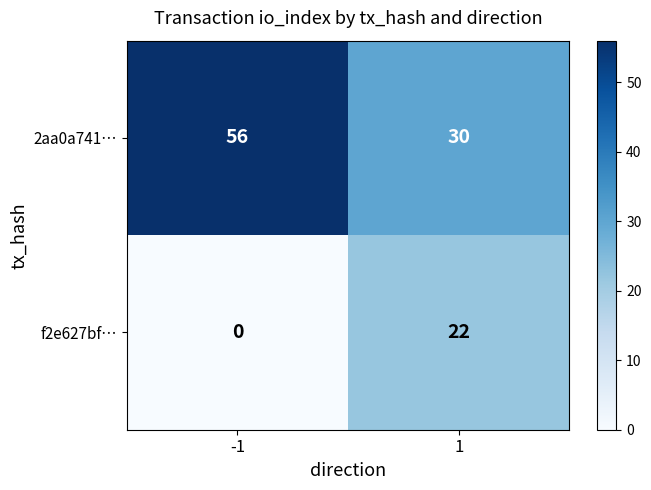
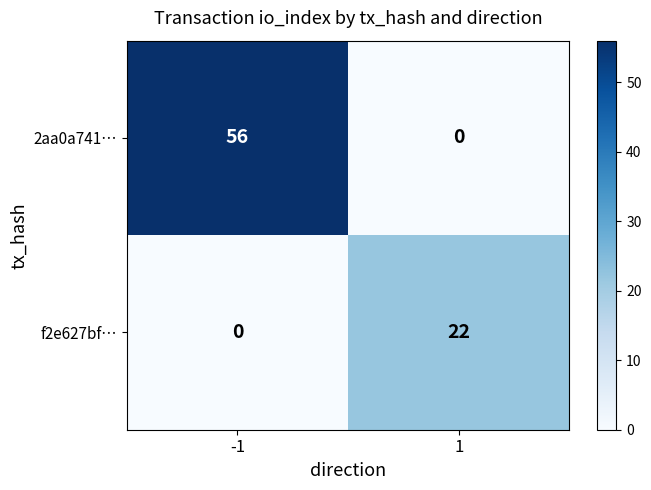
  {
    "2aa0a741…": {
      "-1": 56,
-     "1": 30
+     "1": 0
    },
    "f2e627bf…": {
      "-1": 0,
      "1": 22
    }
  }
